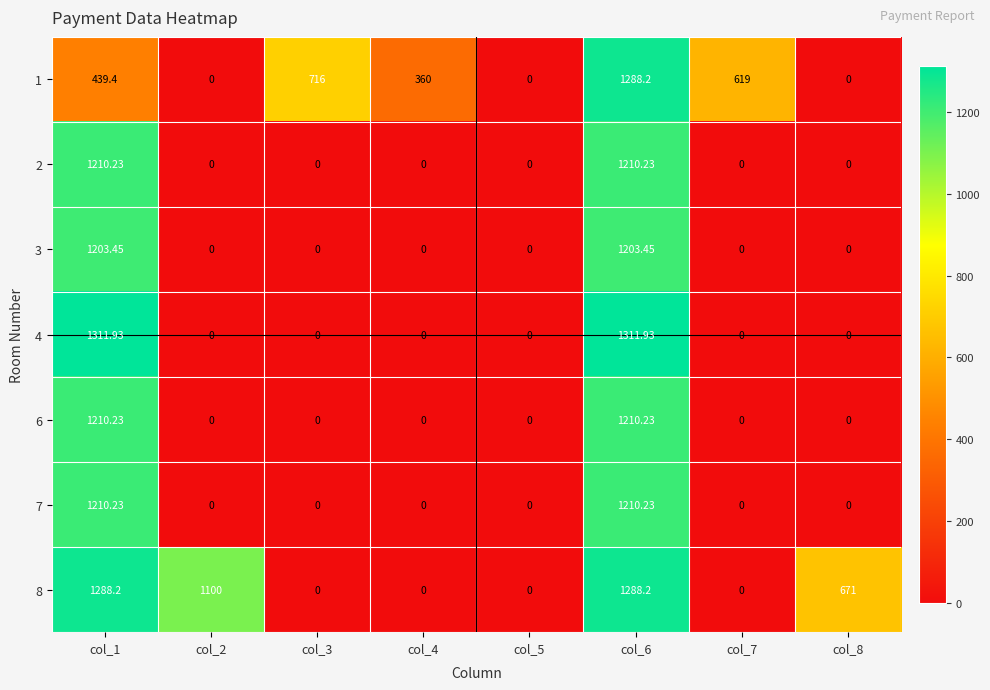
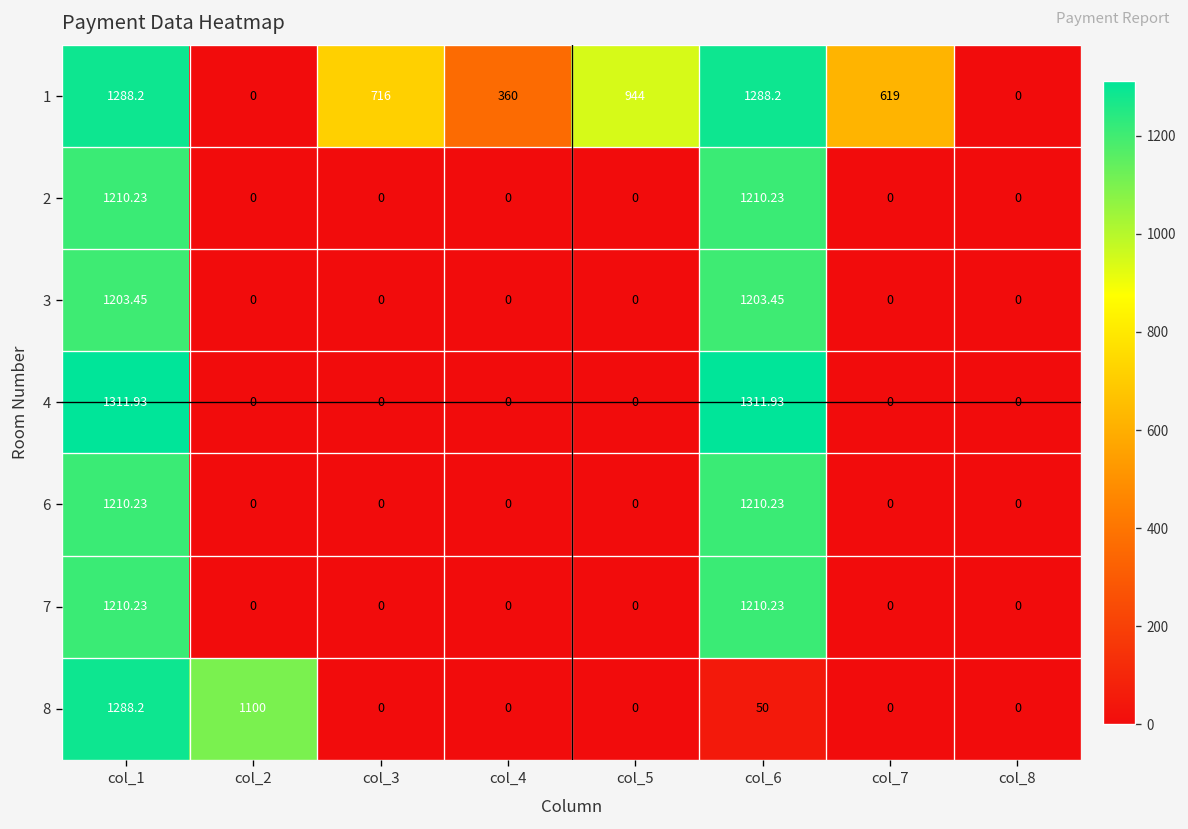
  {
    "1": {
-     "col_1": 439.4,
+     "col_1": 1288.2,
      "col_2": 0,
      "col_3": 716,
      "col_4": 360,
-     "col_5": 0,
+     "col_5": 944,
      "col_6": 1288.2,
      "col_7": 619,
      "col_8": 0
    },
    "2": {
      "col_1": 1210.23,
      "col_2": 0,
      "col_3": 0,
      "col_4": 0,
      "col_5": 0,
      "col_6": 1210.23,
      "col_7": 0,
      "col_8": 0
    },
    "3": {
      "col_1": 1203.45,
      "col_2": 0,
      "col_3": 0,
      "col_4": 0,
      "col_5": 0,
      "col_6": 1203.45,
      "col_7": 0,
      "col_8": 0
    },
    "4": {
      "col_1": 1311.93,
      "col_2": 0,
      "col_3": 0,
      "col_4": 0,
      "col_5": 0,
      "col_6": 1311.93,
      "col_7": 0,
      "col_8": 0
    },
    "6": {
      "col_1": 1210.23,
      "col_2": 0,
      "col_3": 0,
      "col_4": 0,
      "col_5": 0,
      "col_6": 1210.23,
      "col_7": 0,
      "col_8": 0
    },
    "7": {
      "col_1": 1210.23,
      "col_2": 0,
      "col_3": 0,
      "col_4": 0,
      "col_5": 0,
      "col_6": 1210.23,
      "col_7": 0,
      "col_8": 0
    },
    "8": {
      "col_1": 1288.2,
      "col_2": 1100,
      "col_3": 0,
      "col_4": 0,
      "col_5": 0,
-     "col_6": 1288.2,
+     "col_6": 50,
      "col_7": 0,
-     "col_8": 671
+     "col_8": 0
    }
  }
